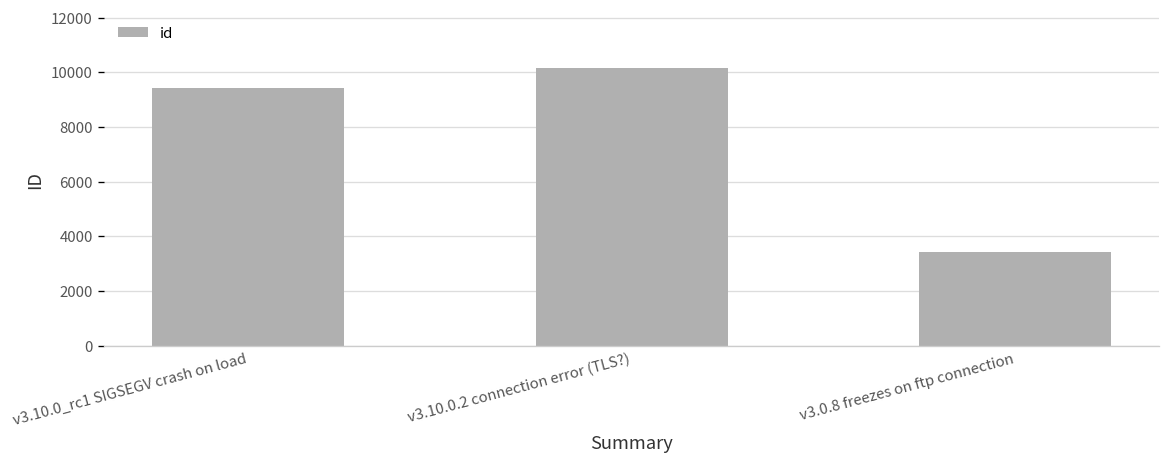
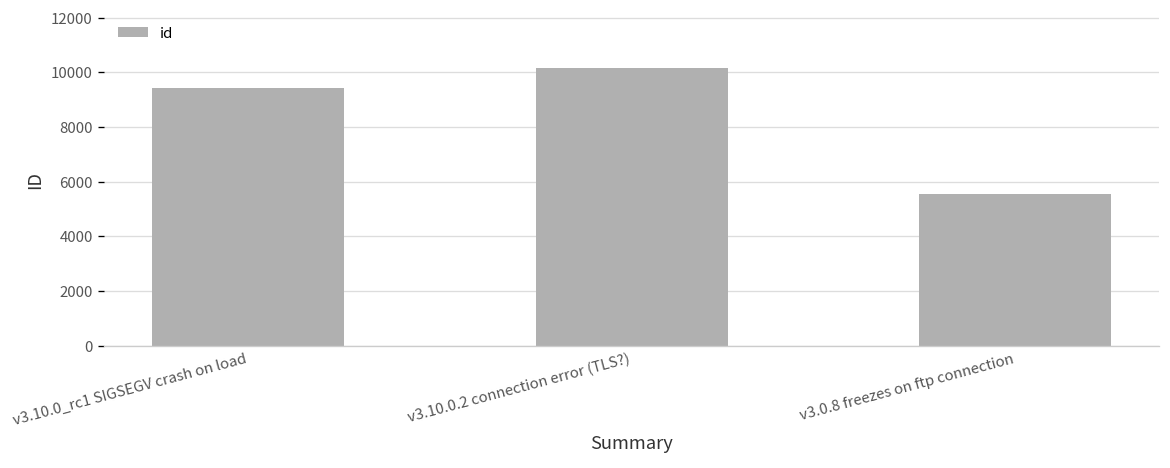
  {
    "v3.10.0_rc1 SIGSEGV crash on load": 9400,
    "v3.10.0.2 connection error (TLS?)": 10100,
-   "v3.0.8 freezes on ftp connection": 3400
+   "v3.0.8 freezes on ftp connection": 5600
  }
